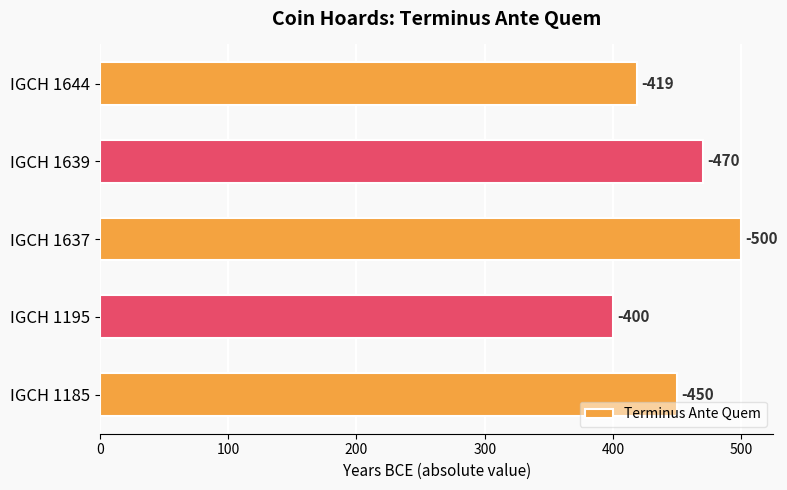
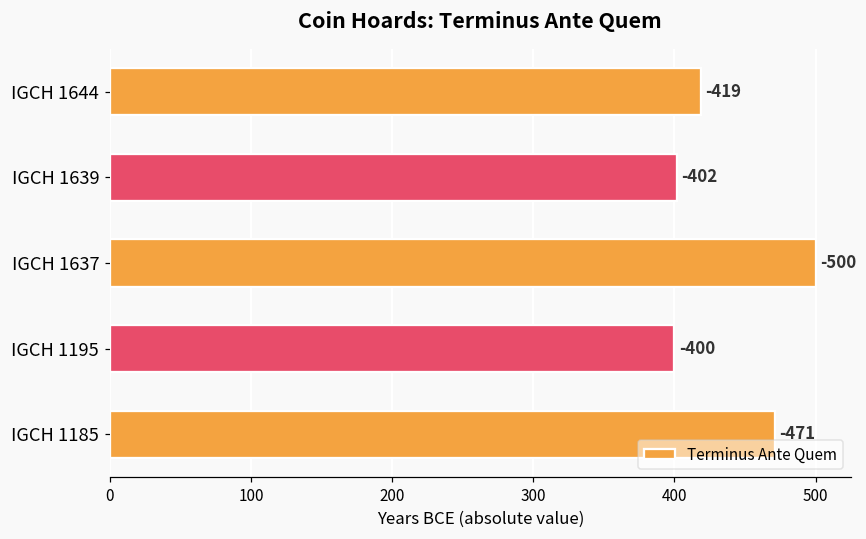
  {
-   "IGCH 1639": -470,
-   "IGCH 1185": -450
+   "IGCH 1639": -402,
+   "IGCH 1185": -471
  }
